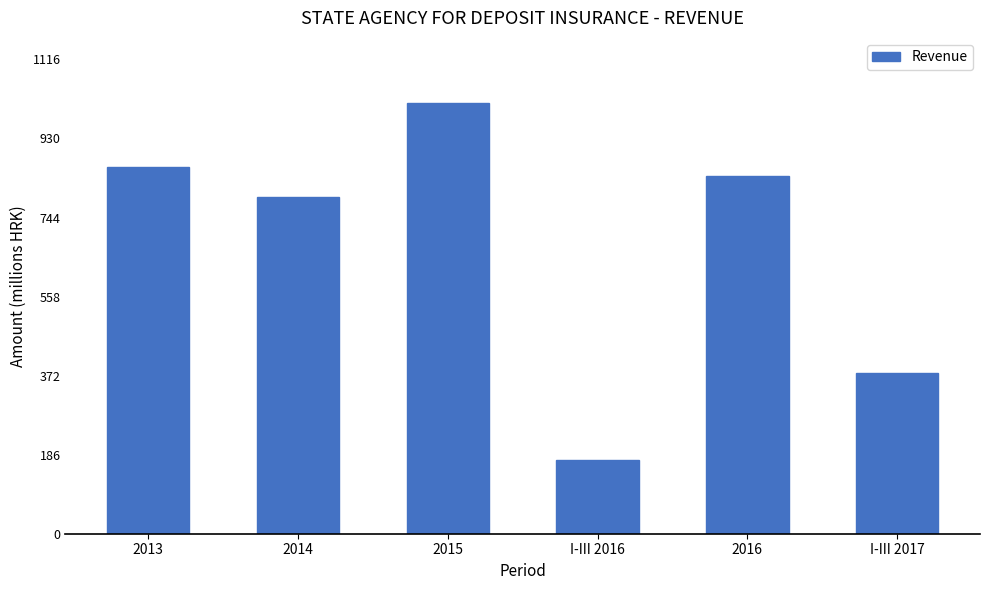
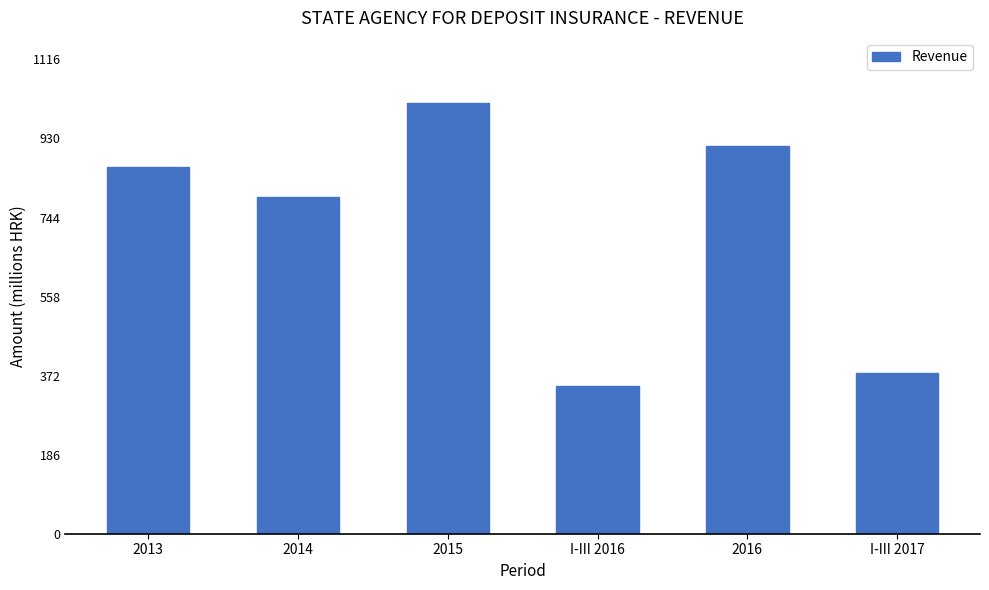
  {
    "2013": 860,
    "2014": 790,
    "2015": 1020,
-   "I-III 2016": 170,
-   "2016": 840,
+   "I-III 2016": 350,
+   "2016": 910,
    "I-III 2017": 380
  }
